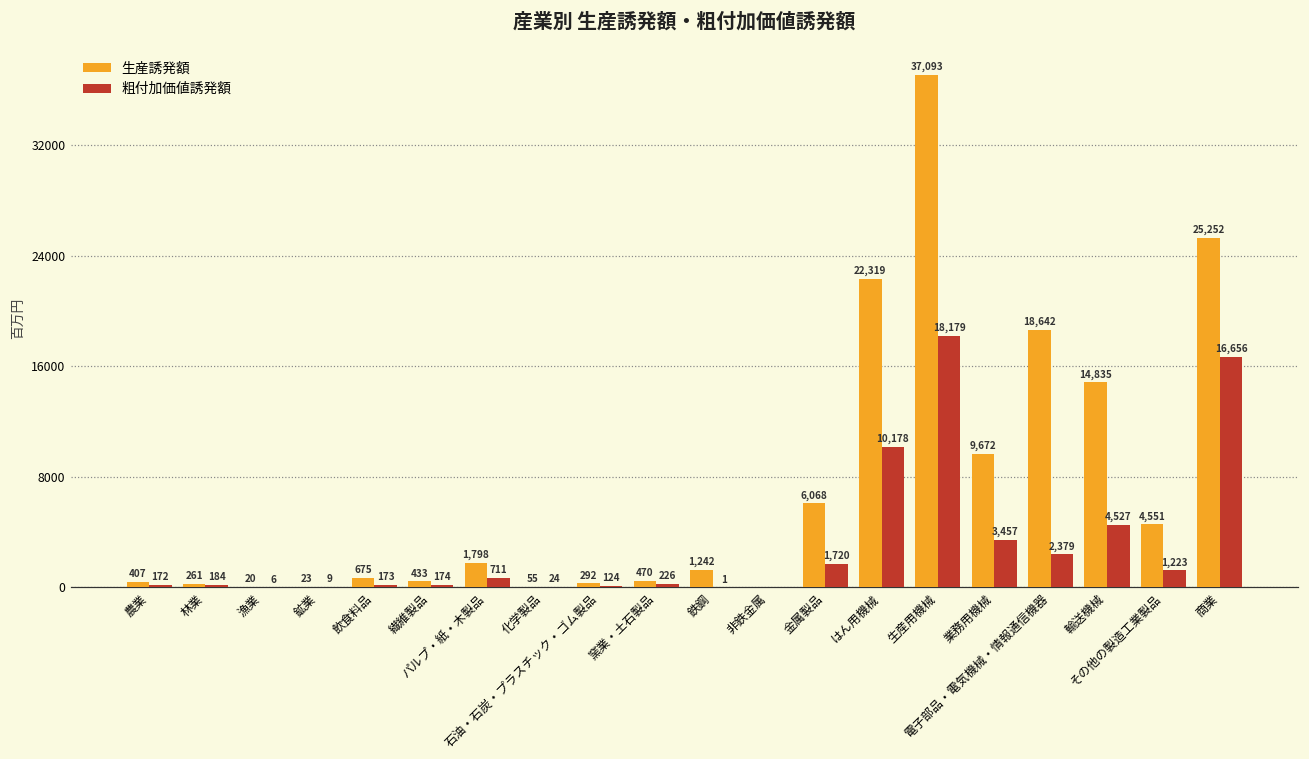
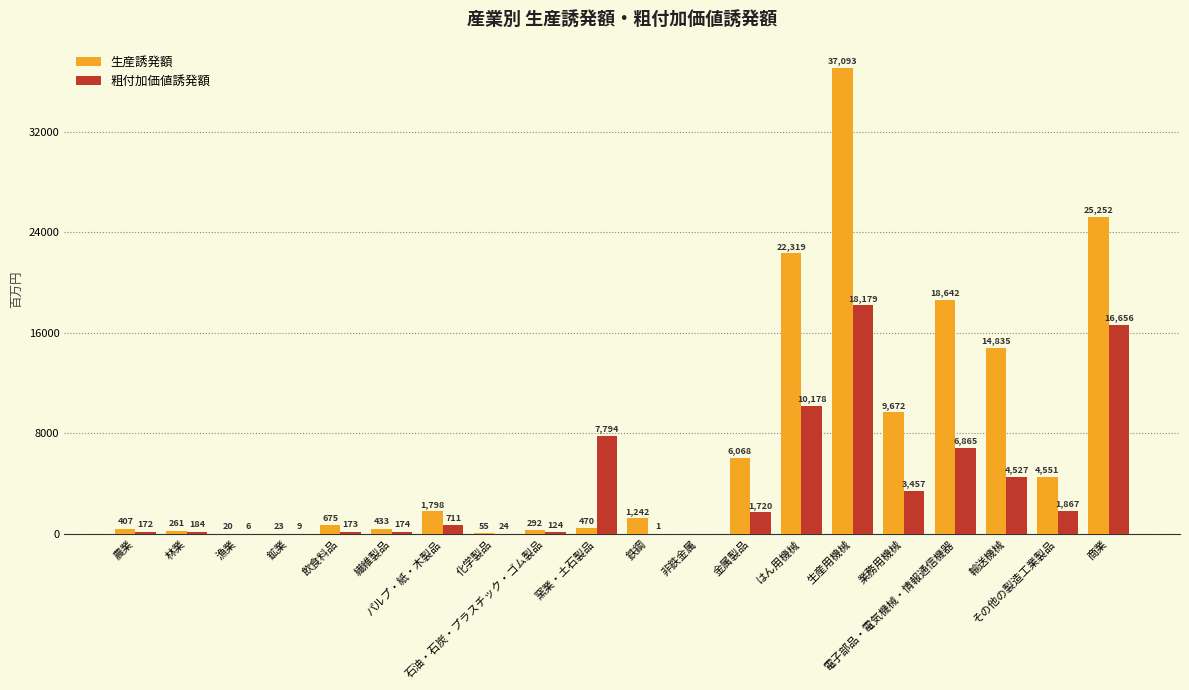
  {
    "生産誘発額": {
      "農業": "407",
      "林業": "261",
      "漁業": "20",
      "鉱業": "23",
      "飲食料品": "675",
      "繊維製品": "433",
      "パルプ・紙・木製品": "1,798",
      "化学製品": "55",
      "石油・石炭・プラスチック・ゴム製品": "292",
      "窯業・土石製品": "470",
      "鉄鋼": "1,242",
      "金属製品": "6,068",
      "はん用機械": "22,319",
      "生産用機械": "37,093",
      "業務用機械": "9,672",
      "電子部品・電気機械・情報通信機器": "18,642",
      "輸送機械": "14,835",
      "その他の製造工業製品": "4,551",
      "商業": "25,252"
    },
    "粗付加価値誘発額": {
      "農業": "172",
      "林業": "184",
      "漁業": "6",
      "鉱業": "9",
      "飲食料品": "173",
      "繊維製品": "174",
      "パルプ・紙・木製品": "711",
      "化学製品": "24",
      "石油・石炭・プラスチック・ゴム製品": "124",
-     "窯業・土石製品": "226",
+     "窯業・土石製品": "7,794",
      "鉄鋼": "1",
      "金属製品": "1,720",
      "はん用機械": "10,178",
      "生産用機械": "18,179",
      "業務用機械": "3,457",
-     "電子部品・電気機械・情報通信機器": "2,379",
+     "電子部品・電気機械・情報通信機器": "6,865",
      "輸送機械": "4,527",
-     "その他の製造工業製品": "1,223",
+     "その他の製造工業製品": "1,867",
      "商業": "16,656"
    }
  }
